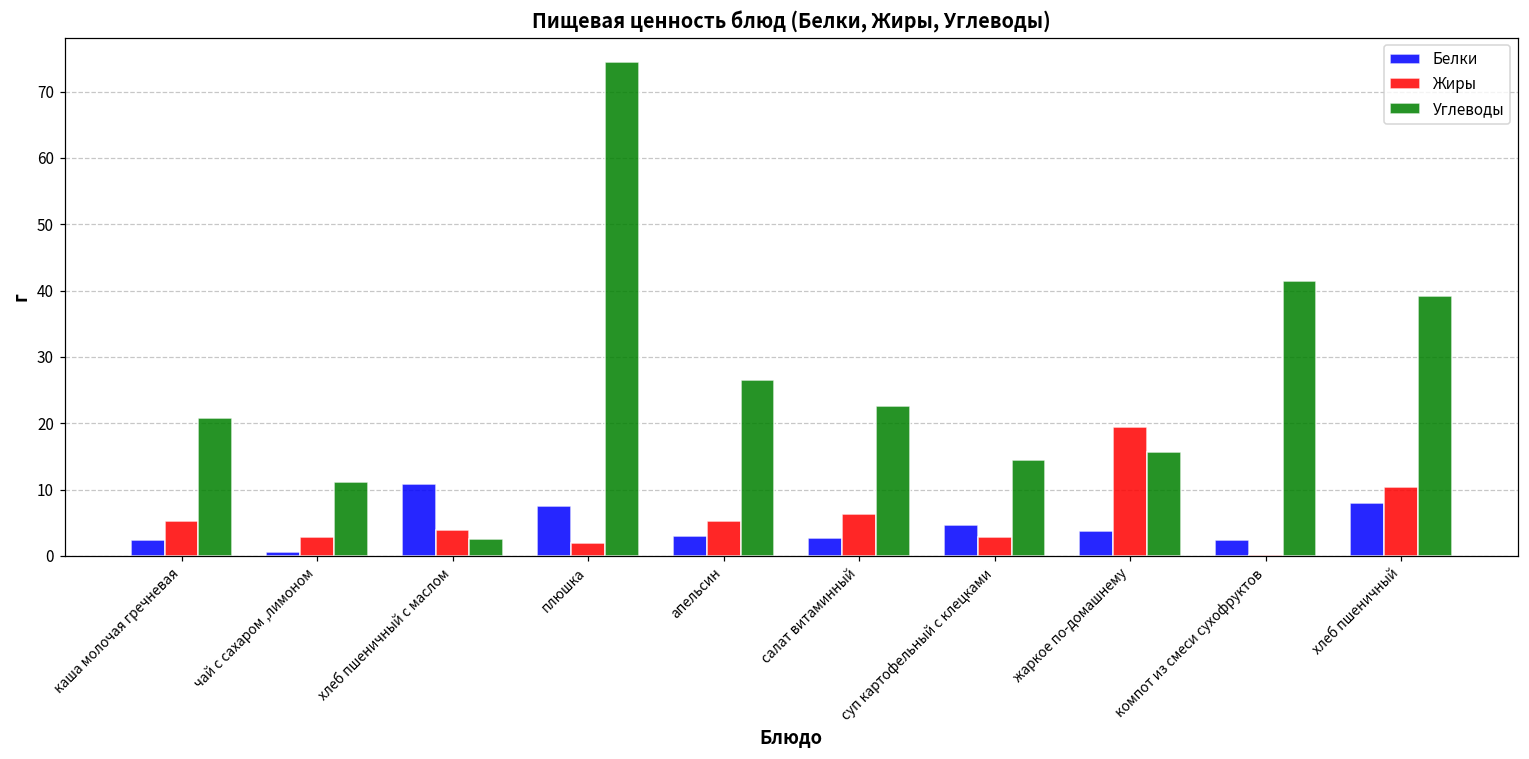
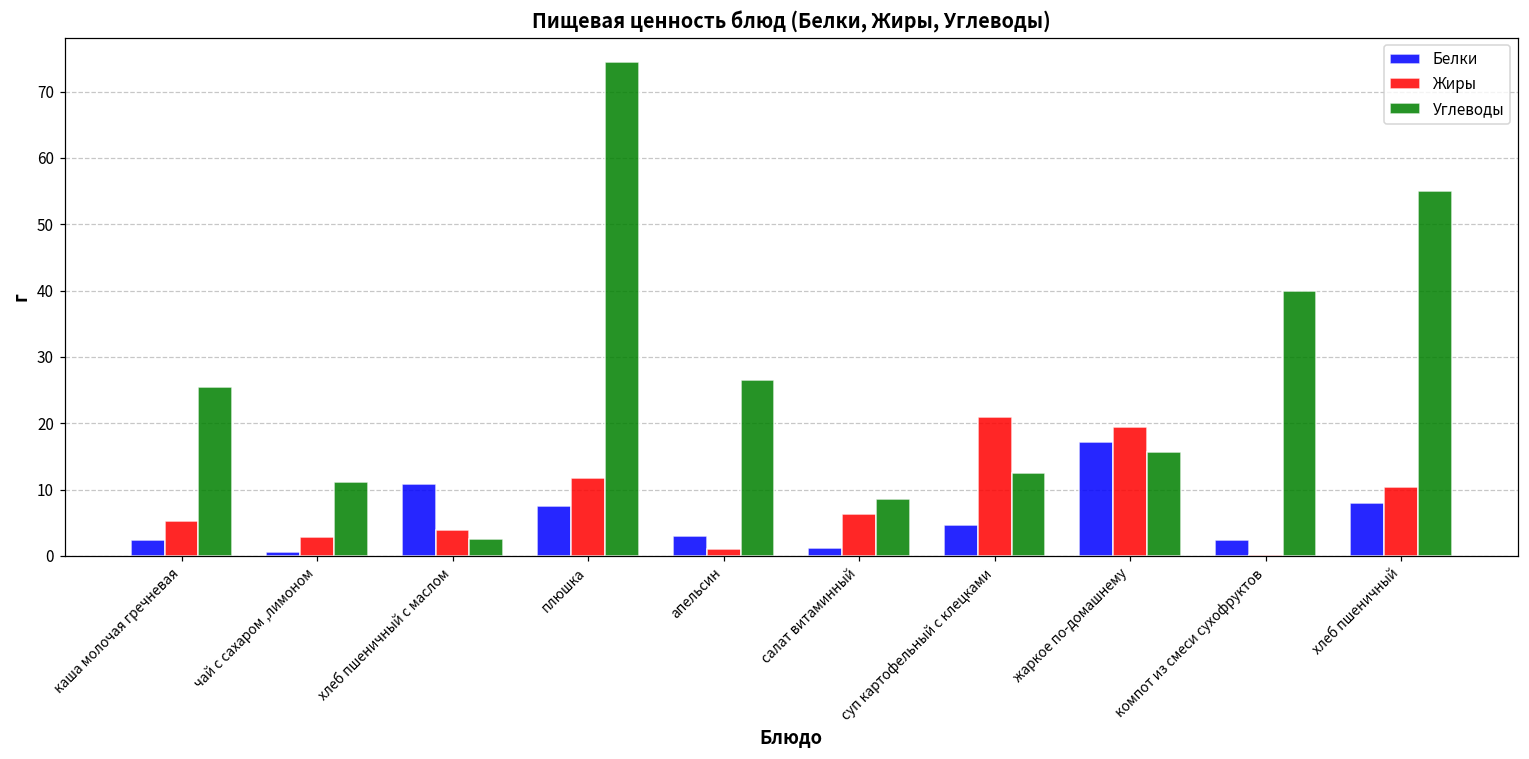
  {
    "Белки": {
      "каша молочая гречневая": 2,
      "чай с сахаром ,лимоном": 1,
      "хлеб пшеничный с маслом": 11,
      "плюшка": 8,
      "апельсин": 3,
-     "салат витаминный": 3,
+     "салат витаминный": 1,
      "суп картофельный с клецками": 5,
-     "жаркое по-домашнему": 4,
+     "жаркое по-домашнему": 17,
      "компот из смеси сухофруктов": 2,
      "хлеб пшеничный": 8
    },
    "Жиры": {
      "каша молочая гречневая": 5,
      "чай с сахаром ,лимоном": 3,
      "хлеб пшеничный с маслом": 4,
-     "плюшка": 2,
-     "апельсин": 5,
+     "плюшка": 12,
+     "апельсин": 1,
      "салат витаминный": 6,
-     "суп картофельный с клецками": 3,
+     "суп картофельный с клецками": 21,
      "жаркое по-домашнему": 20,
      "хлеб пшеничный": 10
    },
    "Углеводы": {
-     "каша молочая гречневая": 21,
+     "каша молочая гречневая": 25,
      "чай с сахаром ,лимоном": 11,
      "хлеб пшеничный с маслом": 3,
      "плюшка": 74,
      "апельсин": 26,
-     "салат витаминный": 23,
-     "суп картофельный с клецками": 14,
+     "салат витаминный": 9,
+     "суп картофельный с клецками": 13,
      "жаркое по-домашнему": 16,
-     "компот из смеси сухофруктов": 41,
-     "хлеб пшеничный": 39
+     "компот из смеси сухофруктов": 40,
+     "хлеб пшеничный": 55
    }
  }
